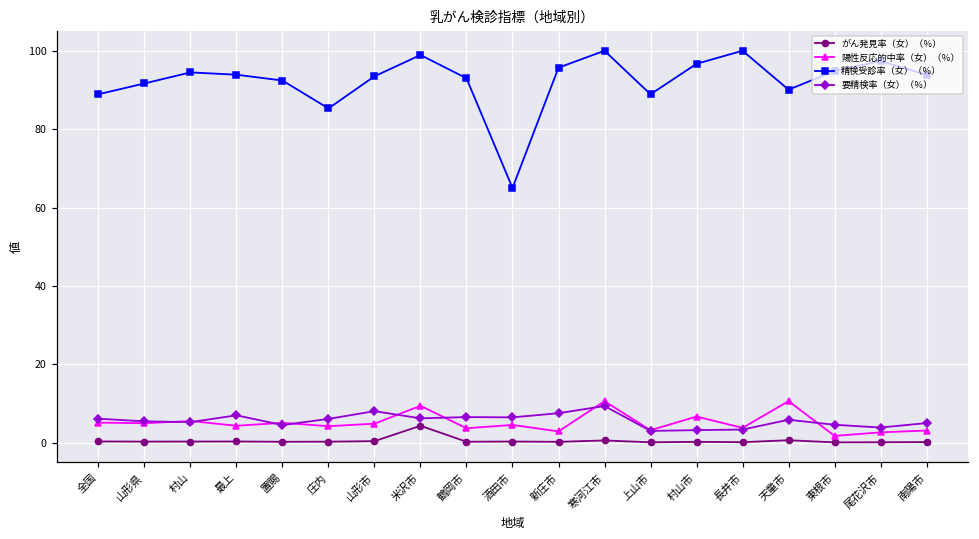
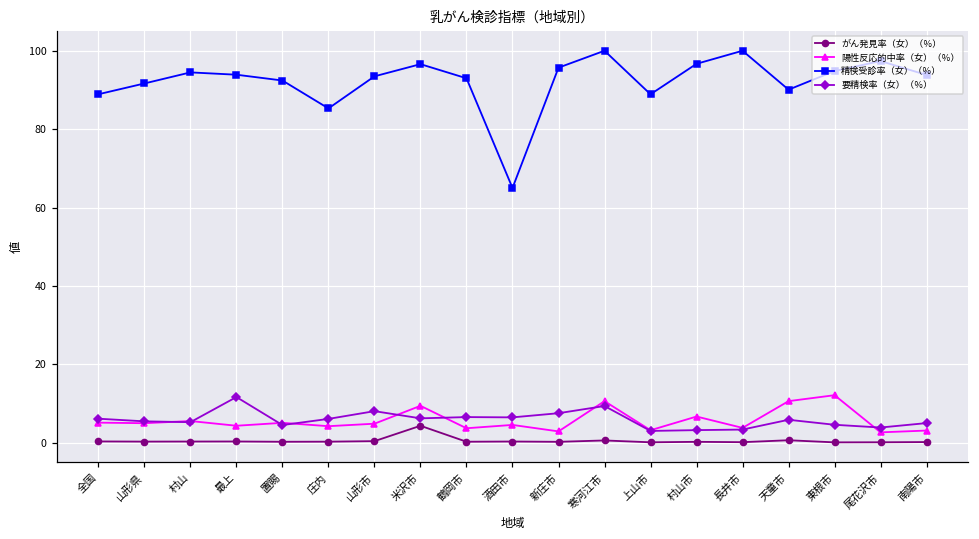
  {
    "がん発見率（女）（％）": {
      "全国": 0,
      "山形県": 0,
      "村山": 0,
      "最上": 0,
      "置賜": 0,
      "庄内": 0,
      "山形市": 0,
      "米沢市": 4,
      "鶴岡市": 0,
      "酒田市": 0,
      "新庄市": 0,
      "寒河江市": 1,
      "上山市": 0,
      "村山市": 0,
      "長井市": 0,
      "天童市": 1,
      "東根市": 0,
      "尾花沢市": 0,
      "南陽市": 0
    },
    "陽性反応的中率（女）（％）": {
      "全国": 5,
      "最上": 4,
      "庄内": 4,
      "山形市": 5,
      "米沢市": 9,
      "鶴岡市": 4,
      "酒田市": 5,
      "新庄市": 3,
      "寒河江市": 11,
      "村山市": 7,
      "天童市": 11,
-     "東根市": 2,
+     "東根市": 12,
      "尾花沢市": 3,
      "南陽市": 3
    },
    "精検受診率（女）（％）": {
      "全国": 89,
      "山形県": 92,
      "村山": 94,
      "最上": 94,
      "置賜": 92,
      "庄内": 85,
      "山形市": 93,
-     "米沢市": 99,
+     "米沢市": 97,
      "鶴岡市": 93,
      "酒田市": 65,
      "新庄市": 96,
      "寒河江市": 100,
      "上山市": 89,
      "村山市": 97,
      "長井市": 100,
      "天童市": 90
    },
    "要精検率（女）（％）": {
      "全国": 6,
-     "最上": 7,
+     "最上": 12,
      "庄内": 6,
      "山形市": 8,
      "米沢市": 6,
      "鶴岡市": 7,
      "酒田市": 6,
      "新庄市": 8,
      "寒河江市": 9,
      "村山市": 3,
      "天童市": 6,
      "東根市": 5,
      "尾花沢市": 4,
      "南陽市": 5
    }
  }
